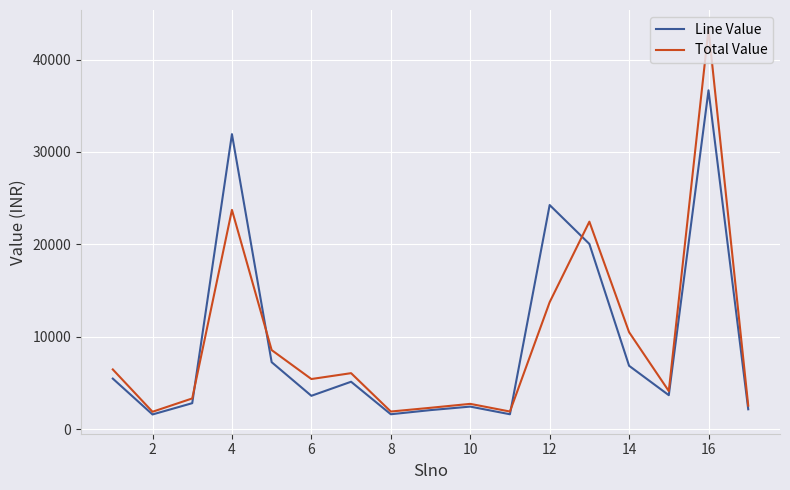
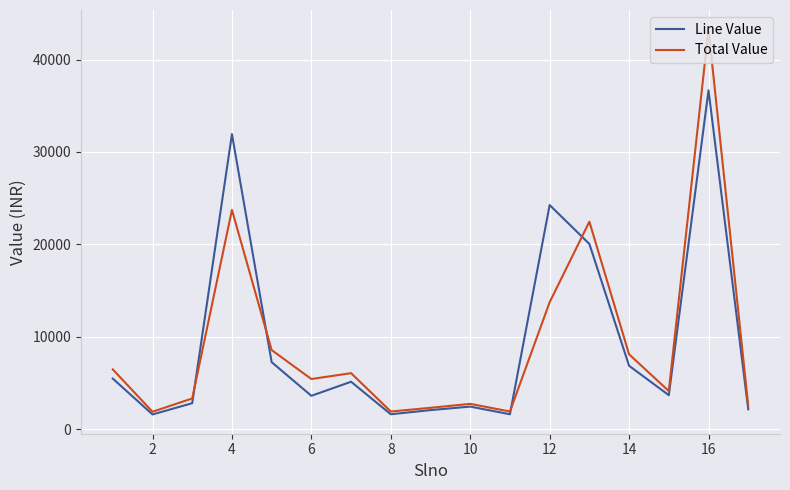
  {
    "Line Value": {
      "2": 2000,
      "4": 32000,
      "6": 4000,
      "8": 2000,
      "10": 2000,
      "12": 24000,
      "14": 7000,
      "16": 37000
    },
    "Total Value": {
      "2": 2000,
      "4": 24000,
      "6": 5000,
      "8": 2000,
      "10": 3000,
      "12": 14000,
-     "14": 11000
+     "14": 8000
    }
  }
